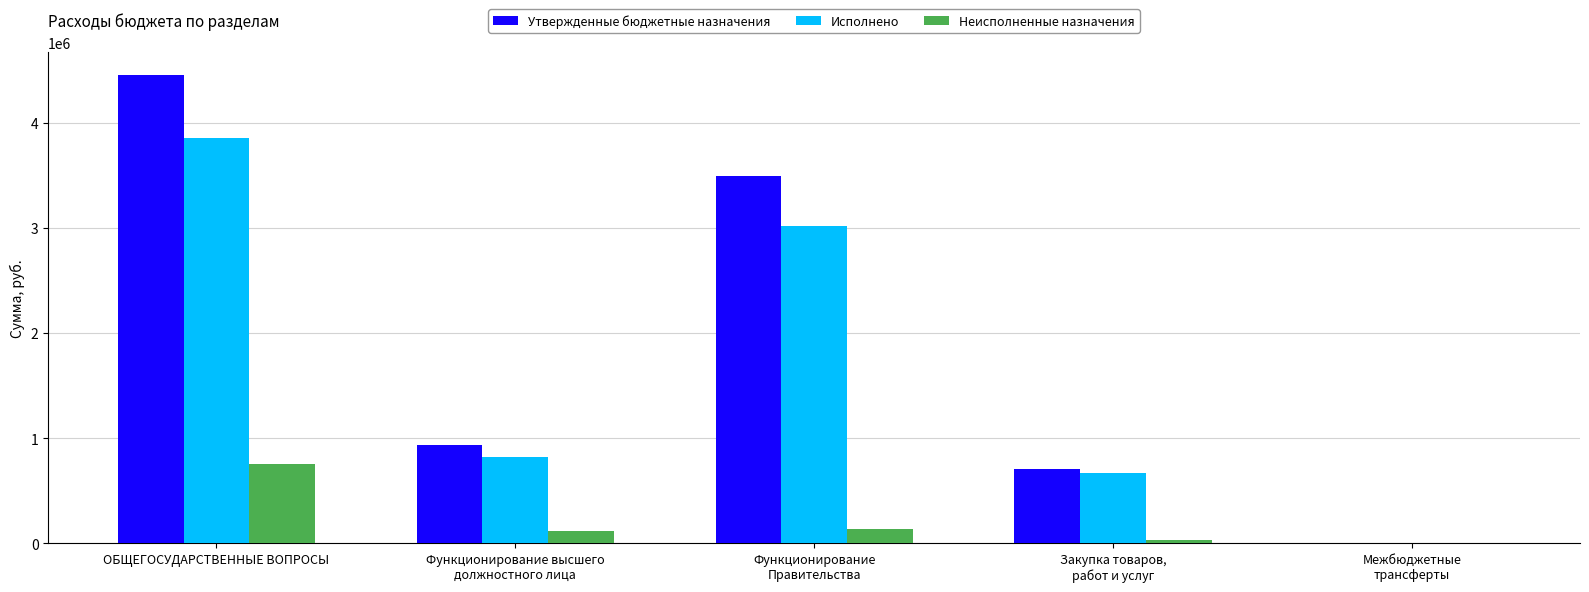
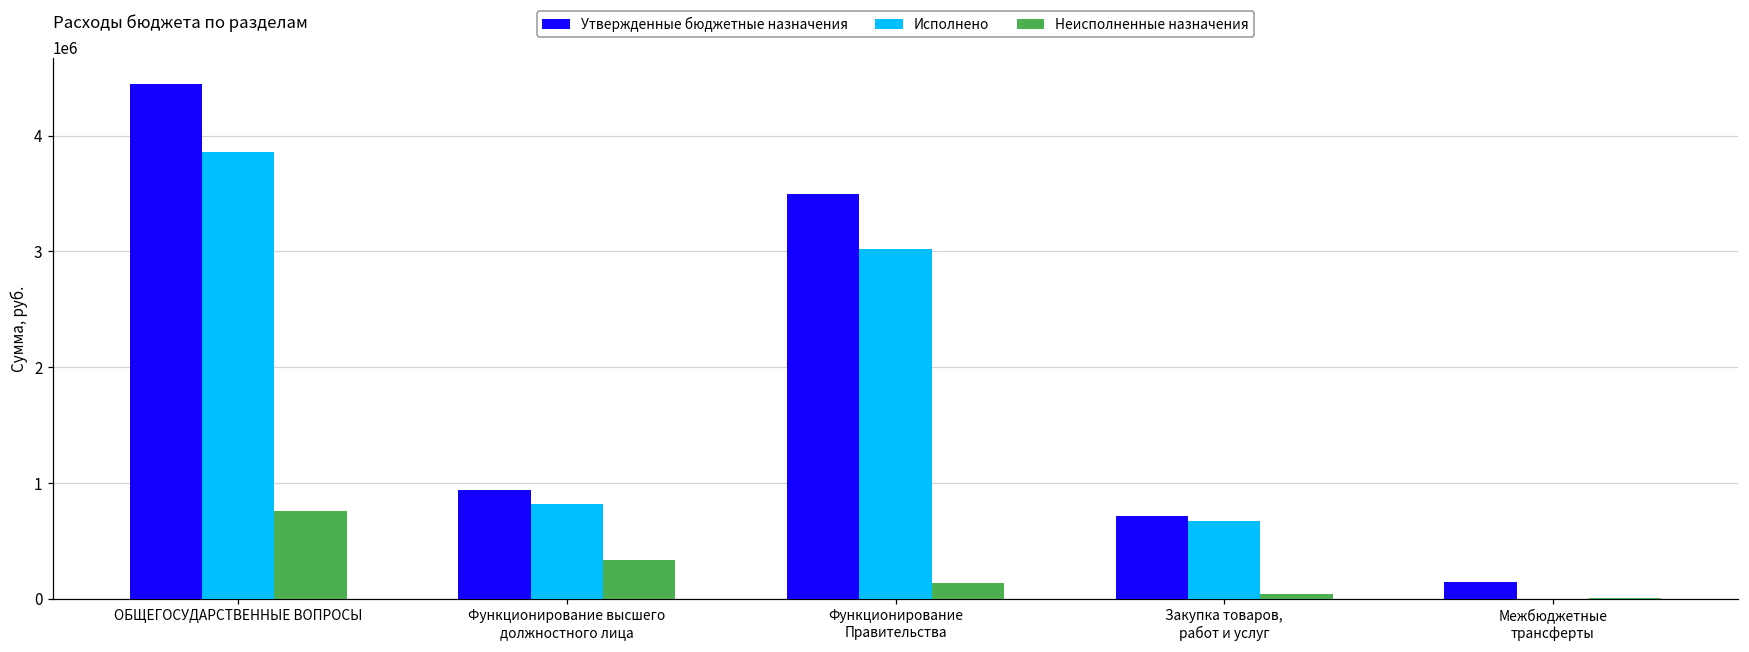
  {
    "Утвержденные бюджетные назначения": {
      "ОБЩЕГОСУДАРСТВЕННЫЕ ВОПРОСЫ": 4450000,
      "Функционирование высшего должностного лица": 940000,
      "Функционирование Правительства": 3490000,
      "Закупка товаров, работ и услуг": 710000,
-     "Межбюджетные трансферты": 10000
+     "Межбюджетные трансферты": 140000
    },
    "Исполнено": {
      "ОБЩЕГОСУДАРСТВЕННЫЕ ВОПРОСЫ": 3850000,
      "Функционирование высшего должностного лица": 820000,
      "Функционирование Правительства": 3020000,
      "Закупка товаров, работ и услуг": 670000,
      "Межбюджетные трансферты": 0
    },
    "Неисполненные назначения": {
      "ОБЩЕГОСУДАРСТВЕННЫЕ ВОПРОСЫ": 750000,
-     "Функционирование высшего должностного лица": 120000,
+     "Функционирование высшего должностного лица": 340000,
      "Функционирование Правительства": 140000,
      "Закупка товаров, работ и услуг": 40000
    }
  }
